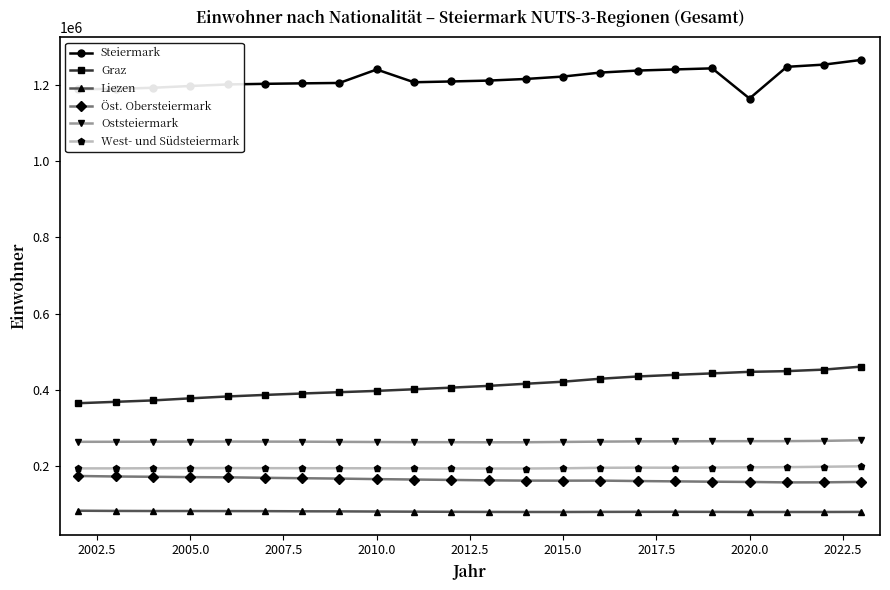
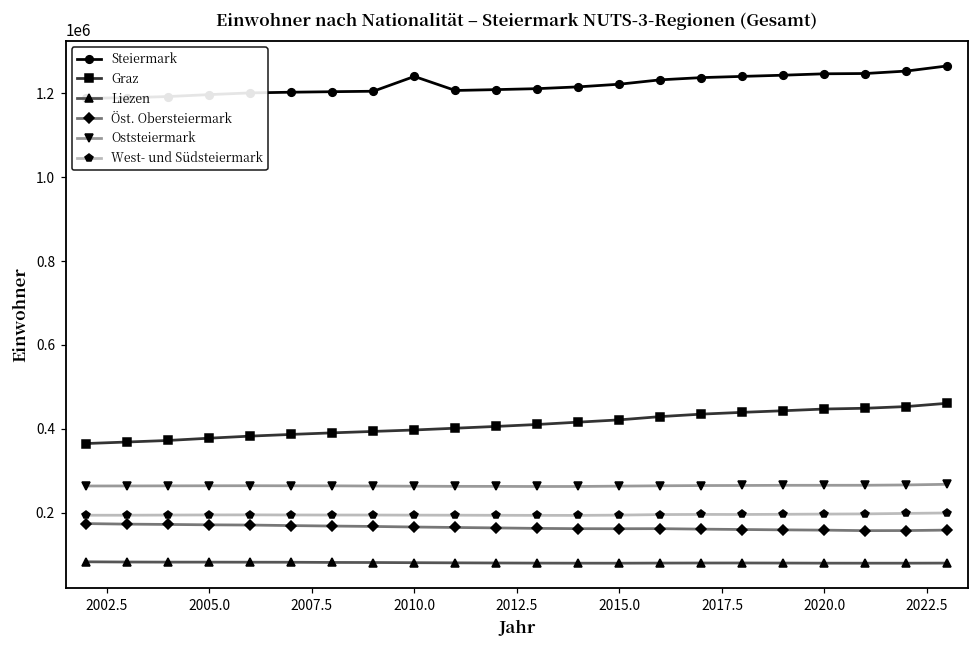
  {
    "Steiermark": {
      "2010.0": 1240000,
      "2015.0": 1220000,
-     "2020.0": 1160000
+     "2020.0": 1250000
    }
  }
